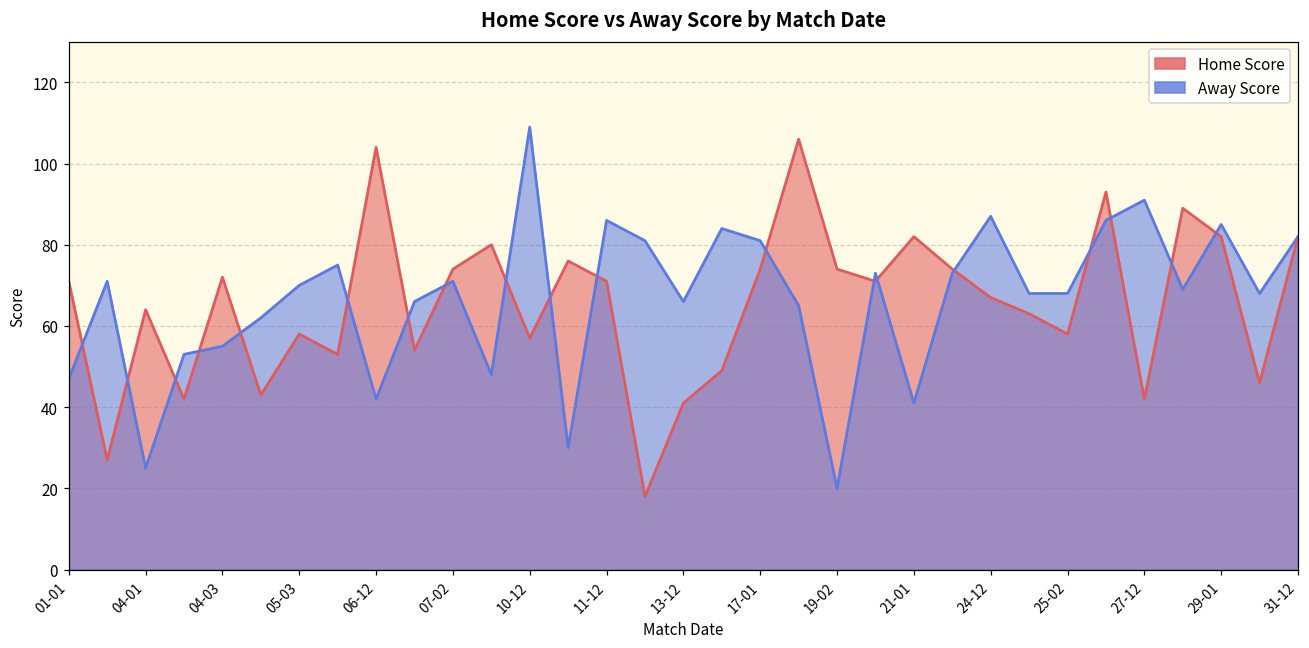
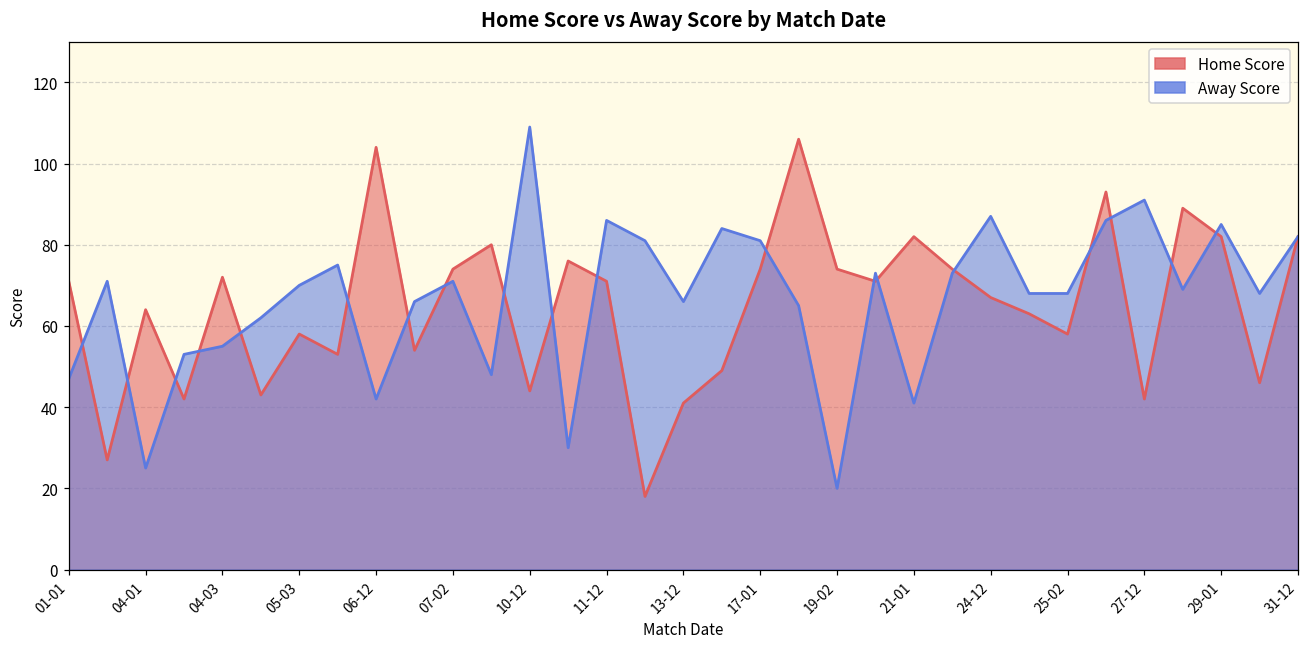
  {
    "Home Score": {
-     "10-12": 57,
+     "10-12": 44,
      "17-01": 74,
      "19-02": 74,
      "25-02": 58
    },
    "Away Score": {
      "10-12": 109,
      "17-01": 81,
      "19-02": 20,
      "25-02": 68
    }
  }
